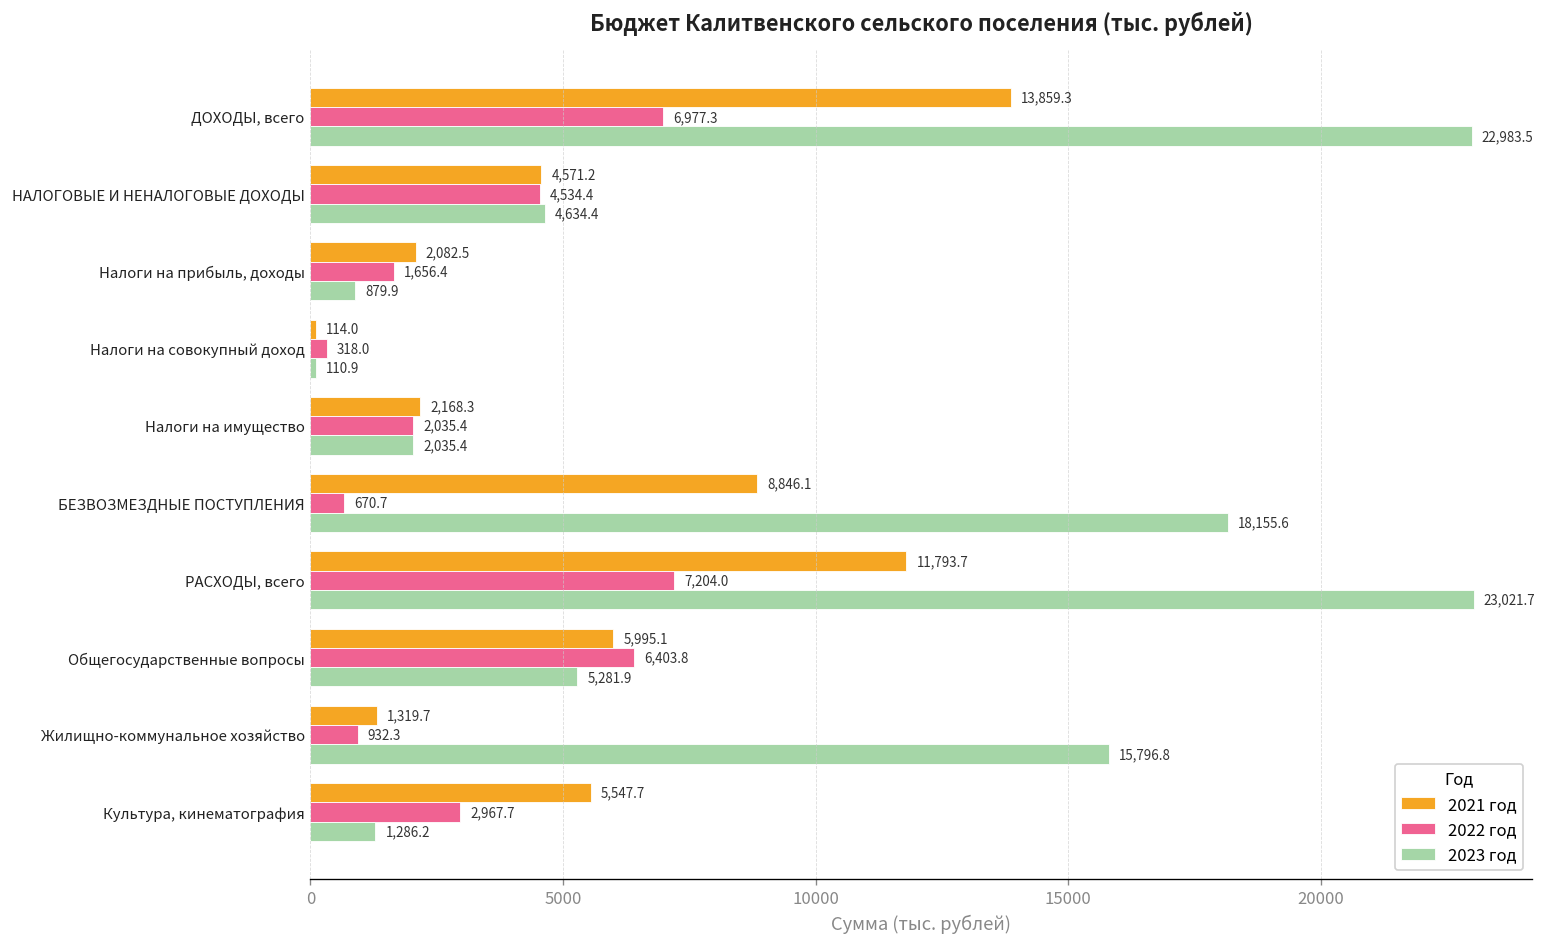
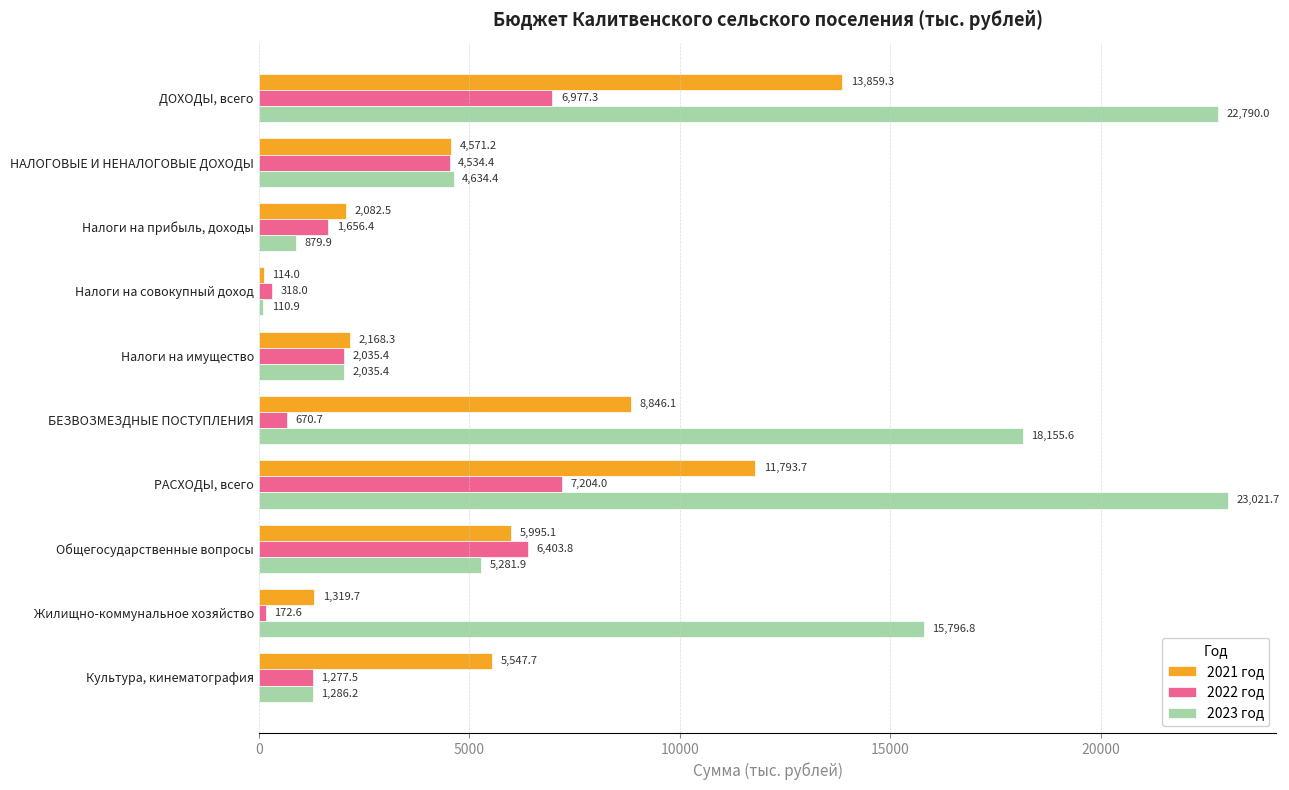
  {
    "2021 год": {
      "ДОХОДЫ, всего": "13,859.3",
      "НАЛОГОВЫЕ И НЕНАЛОГОВЫЕ ДОХОДЫ": "4,571.2",
      "Налоги на прибыль, доходы": "2,082.5",
      "Налоги на совокупный доход": "114.0",
      "Налоги на имущество": "2,168.3",
      "БЕЗВОЗМЕЗДНЫЕ ПОСТУПЛЕНИЯ": "8,846.1",
      "РАСХОДЫ, всего": "11,793.7",
      "Общегосударственные вопросы": "5,995.1",
      "Жилищно-коммунальное хозяйство": "1,319.7",
      "Культура, кинематография": "5,547.7"
    },
    "2022 год": {
      "ДОХОДЫ, всего": "6,977.3",
      "НАЛОГОВЫЕ И НЕНАЛОГОВЫЕ ДОХОДЫ": "4,534.4",
      "Налоги на прибыль, доходы": "1,656.4",
      "Налоги на совокупный доход": "318.0",
      "Налоги на имущество": "2,035.4",
      "БЕЗВОЗМЕЗДНЫЕ ПОСТУПЛЕНИЯ": "670.7",
      "РАСХОДЫ, всего": "7,204.0",
      "Общегосударственные вопросы": "6,403.8",
-     "Жилищно-коммунальное хозяйство": "932.3",
-     "Культура, кинематография": "2,967.7"
+     "Жилищно-коммунальное хозяйство": "172.6",
+     "Культура, кинематография": "1,277.5"
    },
    "2023 год": {
-     "ДОХОДЫ, всего": "22,983.5",
+     "ДОХОДЫ, всего": "22,790.0",
      "НАЛОГОВЫЕ И НЕНАЛОГОВЫЕ ДОХОДЫ": "4,634.4",
      "Налоги на прибыль, доходы": "879.9",
      "Налоги на совокупный доход": "110.9",
      "Налоги на имущество": "2,035.4",
      "БЕЗВОЗМЕЗДНЫЕ ПОСТУПЛЕНИЯ": "18,155.6",
      "РАСХОДЫ, всего": "23,021.7",
      "Общегосударственные вопросы": "5,281.9",
      "Жилищно-коммунальное хозяйство": "15,796.8",
      "Культура, кинематография": "1,286.2"
    }
  }
